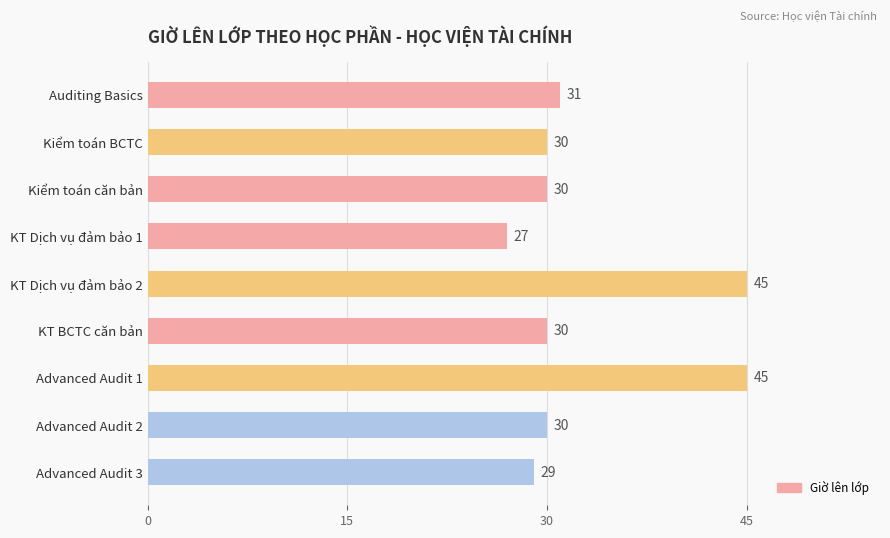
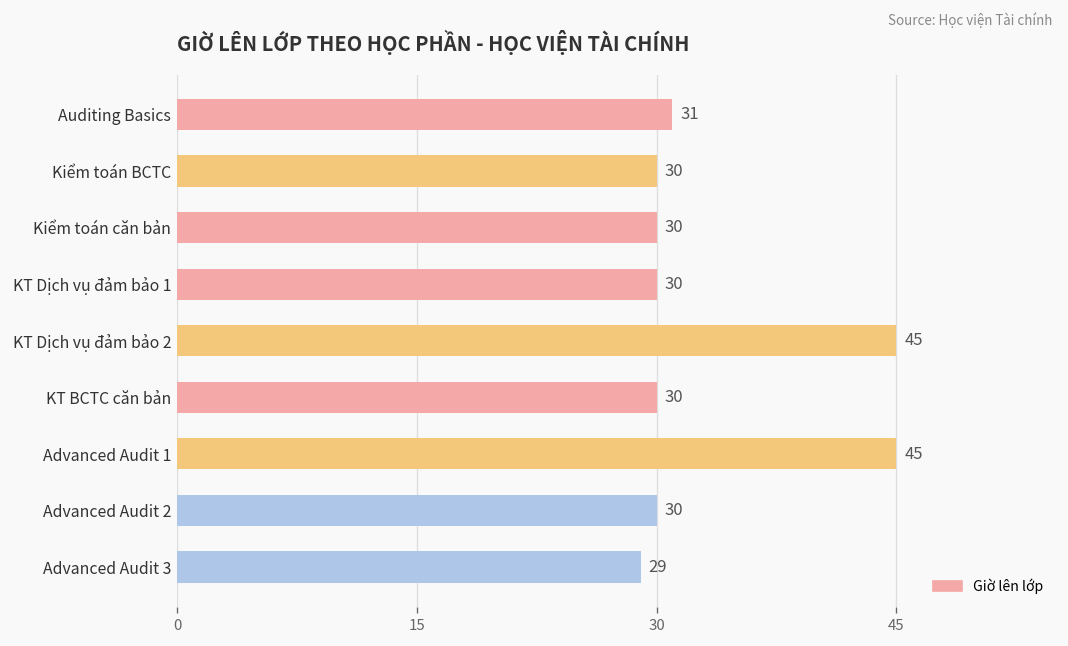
  {
    "Auditing Basics": 31,
    "Kiểm toán BCTC": 30,
    "Kiểm toán căn bản": 30,
-   "KT Dịch vụ đảm bảo 1": 27,
+   "KT Dịch vụ đảm bảo 1": 30,
    "KT Dịch vụ đảm bảo 2": 45,
    "KT BCTC căn bản": 30,
    "Advanced Audit 1": 45,
    "Advanced Audit 2": 30,
    "Advanced Audit 3": 29
  }
